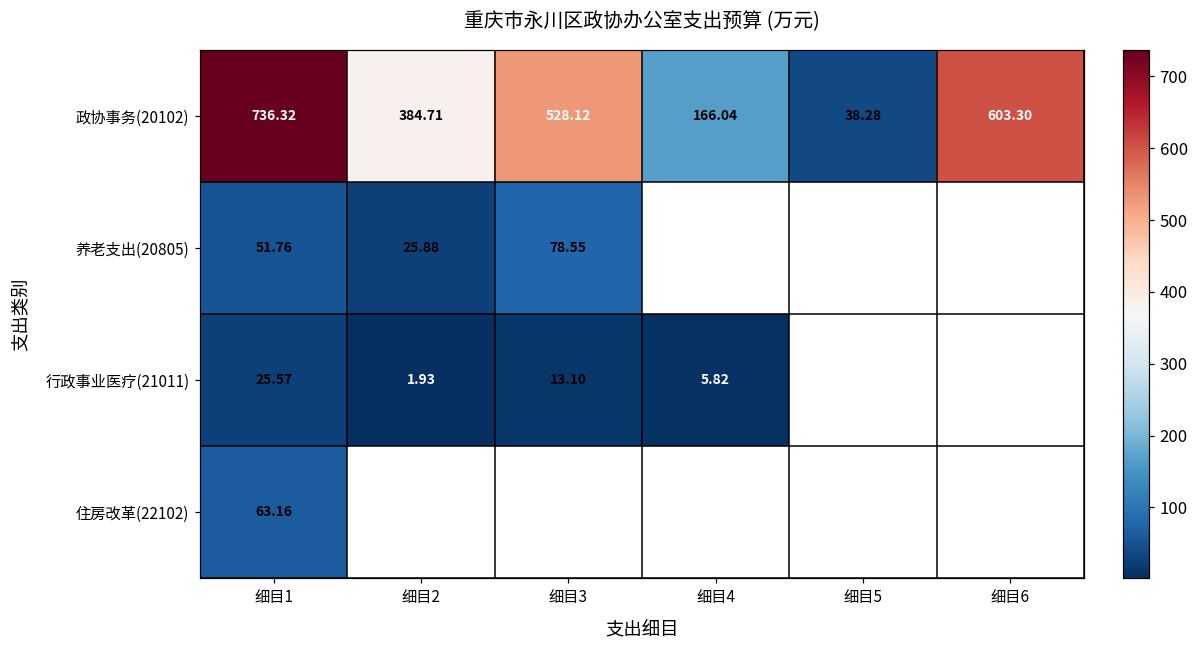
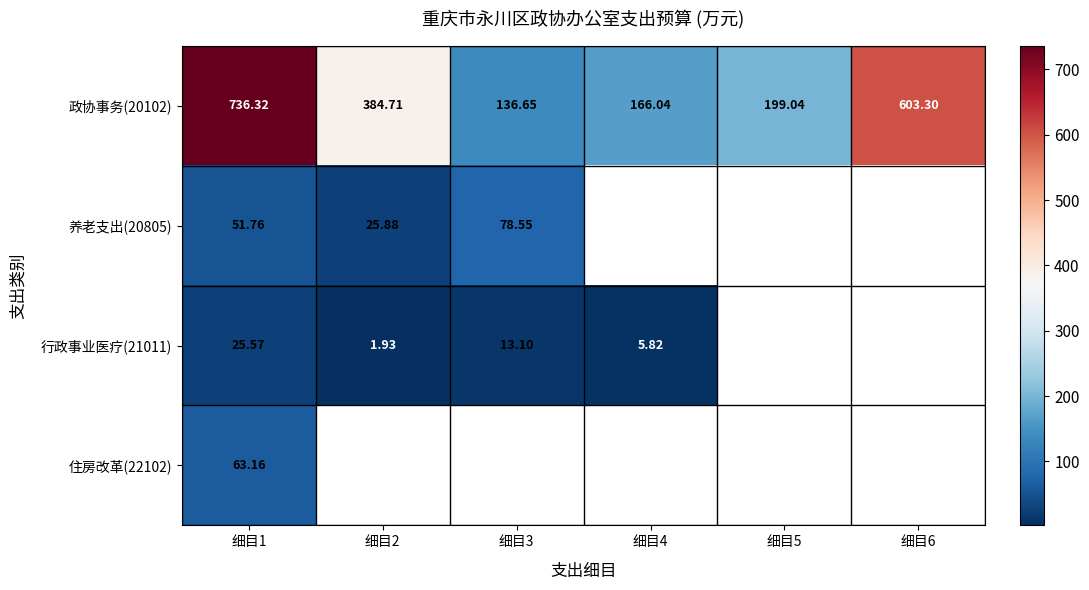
  {
    "政协事务(20102)": {
      "细目1": 736.32,
      "细目2": 384.71,
-     "细目3": 528.12,
+     "细目3": 136.65,
      "细目4": 166.04,
-     "细目5": 38.28,
+     "细目5": 199.04,
      "细目6": 603.30
    },
    "养老支出(20805)": {
      "细目1": 51.76,
      "细目2": 25.88,
      "细目3": 78.55
    },
    "行政事业医疗(21011)": {
      "细目1": 25.57,
      "细目2": 1.93,
      "细目3": 13.10,
      "细目4": 5.82
    },
    "住房改革(22102)": {
      "细目1": 63.16
    }
  }
